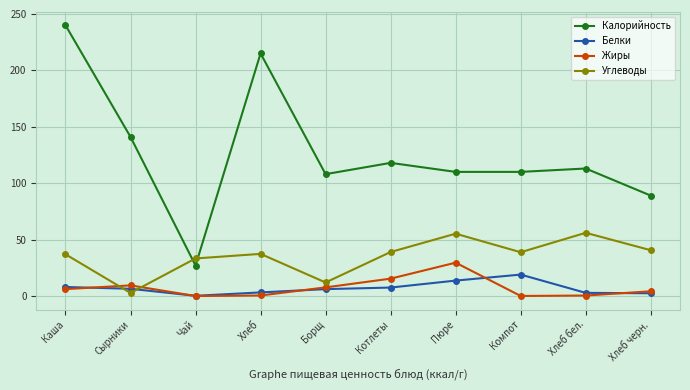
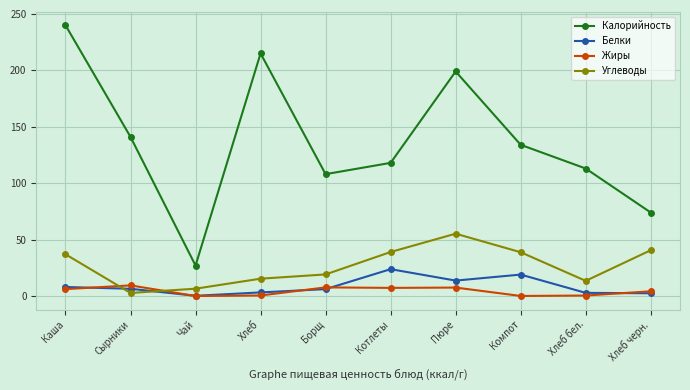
  {
    "Калорийность": {
      "Каша": 240,
      "Сырники": 141,
      "Чай": 27,
      "Хлеб": 215,
      "Борщ": 108,
      "Котлеты": 118,
-     "Пюре": 110,
-     "Компот": 110,
+     "Пюре": 199,
+     "Компот": 134,
      "Хлеб бел.": 113,
-     "Хлеб черн.": 89
+     "Хлеб черн.": 74
    },
    "Белки": {
      "Сырники": 6,
      "Хлеб": 3,
-     "Котлеты": 8,
+     "Котлеты": 24,
      "Пюре": 14,
      "Компот": 19,
      "Хлеб бел.": 3
    },
    "Жиры": {
      "Сырники": 9,
      "Хлеб": 0,
-     "Котлеты": 15,
-     "Пюре": 30,
+     "Котлеты": 7,
+     "Пюре": 7,
      "Компот": 0,
      "Хлеб бел.": 0
    },
    "Углеводы": {
      "Каша": 37,
      "Сырники": 3,
-     "Чай": 33,
-     "Хлеб": 37,
-     "Борщ": 12,
+     "Чай": 7,
+     "Хлеб": 15,
+     "Борщ": 19,
      "Котлеты": 39,
      "Пюре": 55,
      "Компот": 39,
-     "Хлеб бел.": 56,
+     "Хлеб бел.": 13,
      "Хлеб черн.": 41
    }
  }
